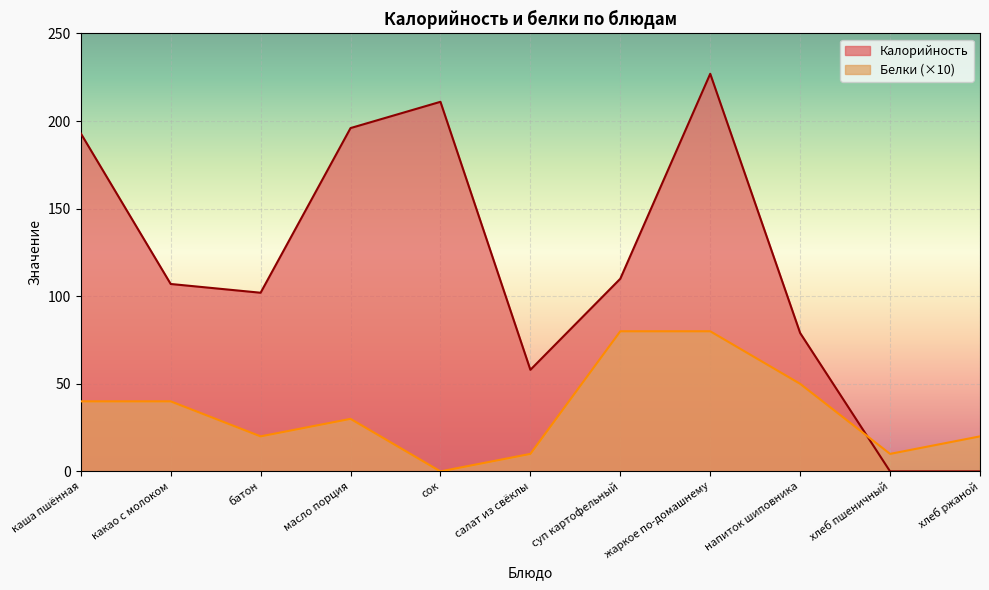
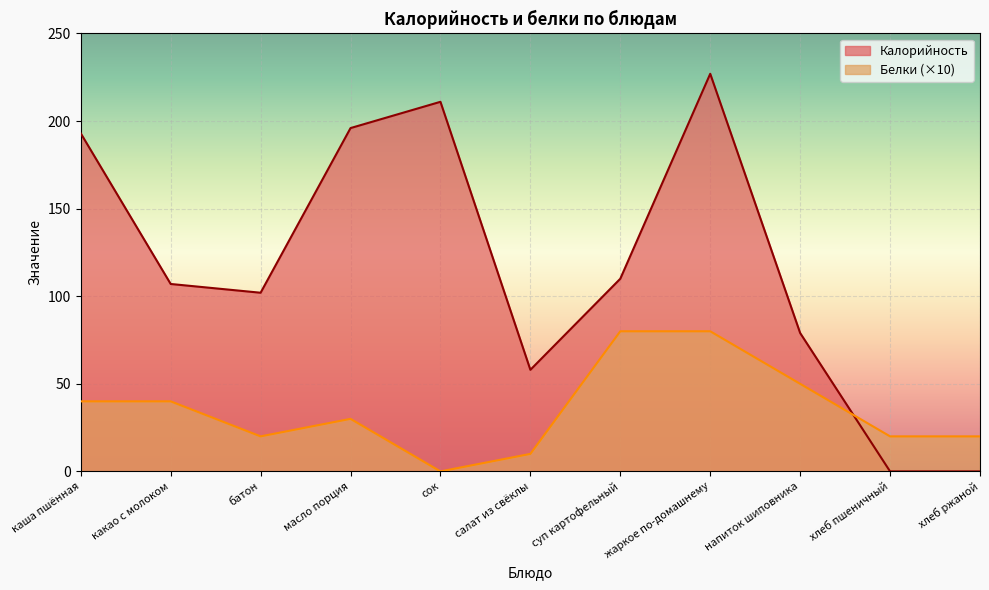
  {
    "Калорийность": {
      "каша пшённая": 193,
      "какао с молоком": 107,
      "батон": 102,
      "масло порция": 196,
      "сок": 211,
      "салат из свёклы": 58,
      "суп картофельный": 110,
      "жаркое по-домашнему": 227,
      "напиток шиповника": 79,
      "хлеб пшеничный": 0,
      "хлеб ржаной": 0
    },
    "Белки (×10)": {
      "каша пшённая": 40,
      "какао с молоком": 40,
      "батон": 20,
      "масло порция": 30,
      "сок": 0,
      "салат из свёклы": 10,
      "суп картофельный": 80,
      "жаркое по-домашнему": 80,
      "напиток шиповника": 50,
-     "хлеб пшеничный": 10,
+     "хлеб пшеничный": 20,
      "хлеб ржаной": 20
    }
  }
